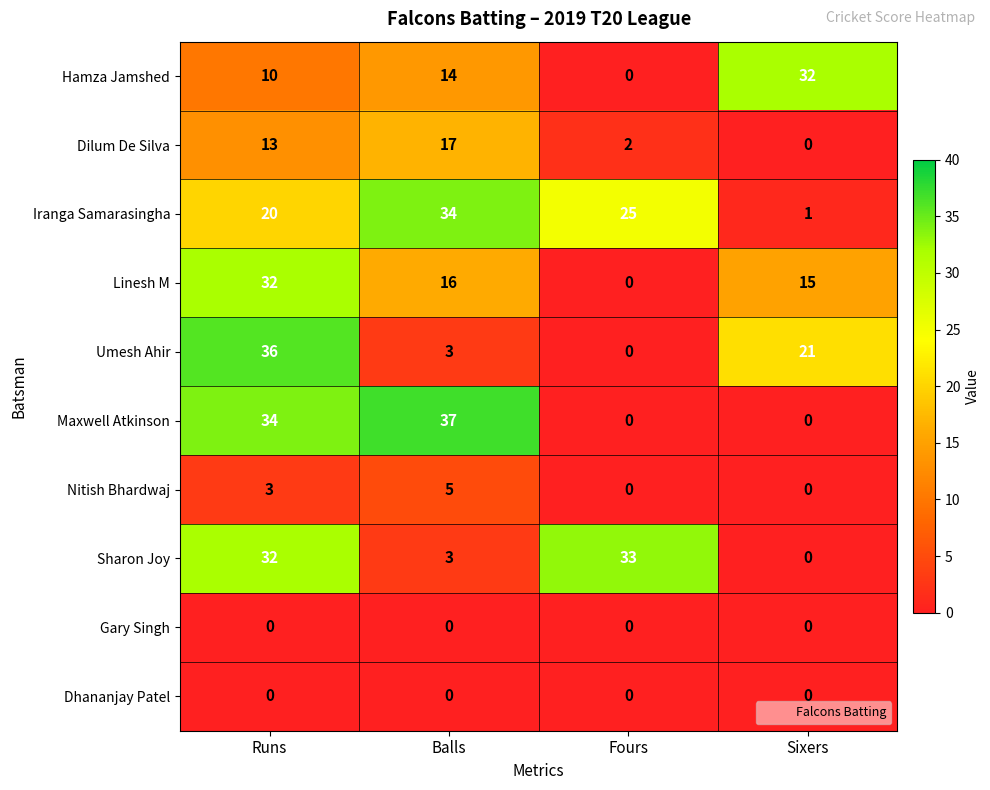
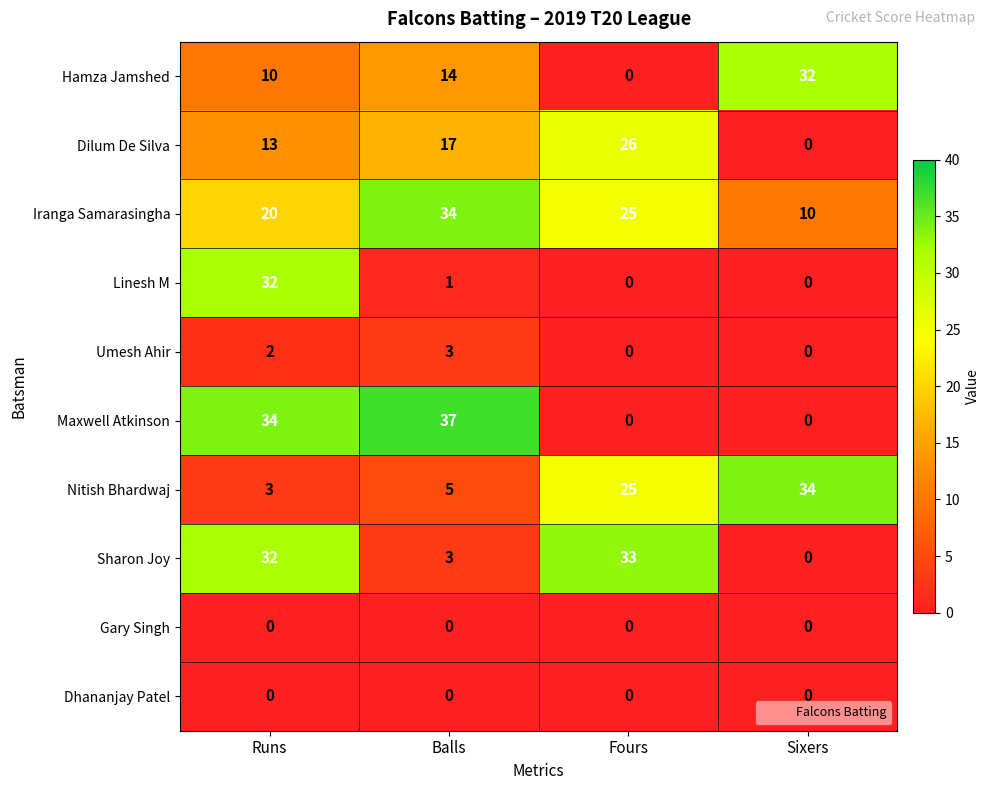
  {
    "Hamza Jamshed": {
      "Runs": 10,
      "Balls": 14,
      "Fours": 0,
      "Sixers": 32
    },
    "Dilum De Silva": {
      "Runs": 13,
      "Balls": 17,
-     "Fours": 2,
+     "Fours": 26,
      "Sixers": 0
    },
    "Iranga Samarasingha": {
      "Runs": 20,
      "Balls": 34,
      "Fours": 25,
-     "Sixers": 1
+     "Sixers": 10
    },
    "Linesh M": {
      "Runs": 32,
-     "Balls": 16,
+     "Balls": 1,
      "Fours": 0,
-     "Sixers": 15
+     "Sixers": 0
    },
    "Umesh Ahir": {
-     "Runs": 36,
+     "Runs": 2,
      "Balls": 3,
      "Fours": 0,
-     "Sixers": 21
+     "Sixers": 0
    },
    "Maxwell Atkinson": {
      "Runs": 34,
      "Balls": 37,
      "Fours": 0,
      "Sixers": 0
    },
    "Nitish Bhardwaj": {
      "Runs": 3,
      "Balls": 5,
-     "Fours": 0,
-     "Sixers": 0
+     "Fours": 25,
+     "Sixers": 34
    },
    "Sharon Joy": {
      "Runs": 32,
      "Balls": 3,
      "Fours": 33,
      "Sixers": 0
    },
    "Gary Singh": {
      "Runs": 0,
      "Balls": 0,
      "Fours": 0,
      "Sixers": 0
    },
    "Dhananjay Patel": {
      "Runs": 0,
      "Balls": 0,
      "Fours": 0
    }
  }
